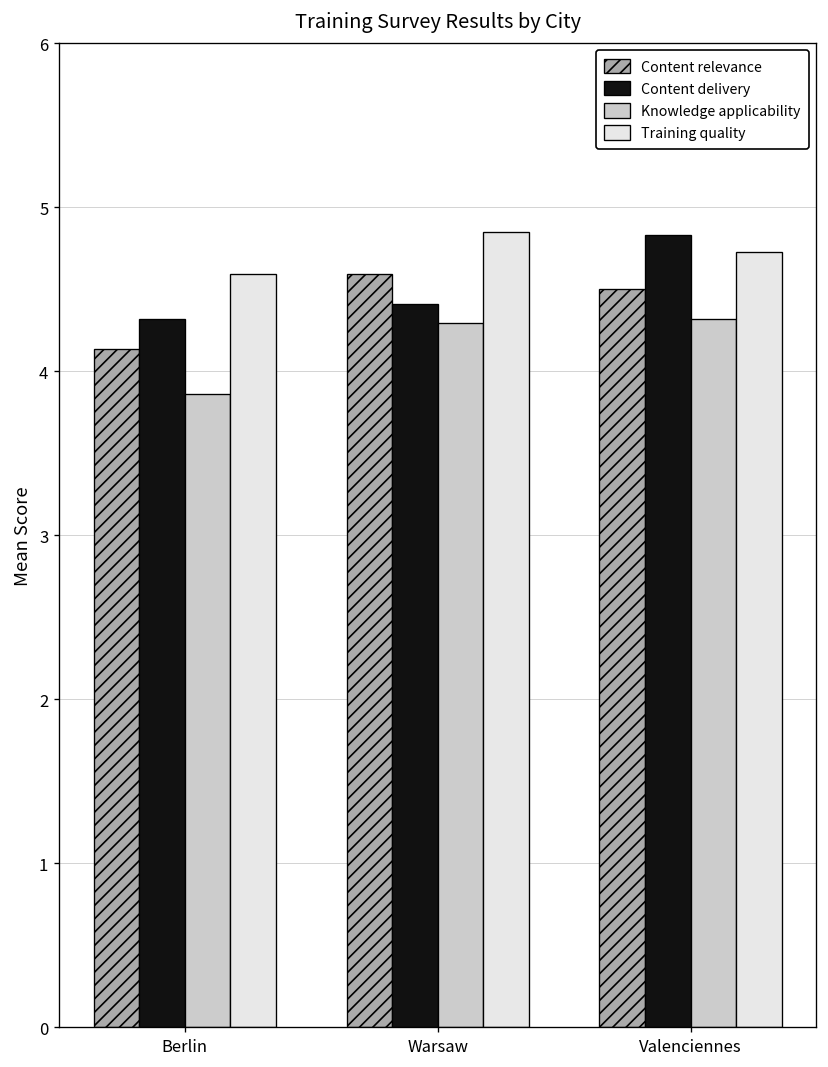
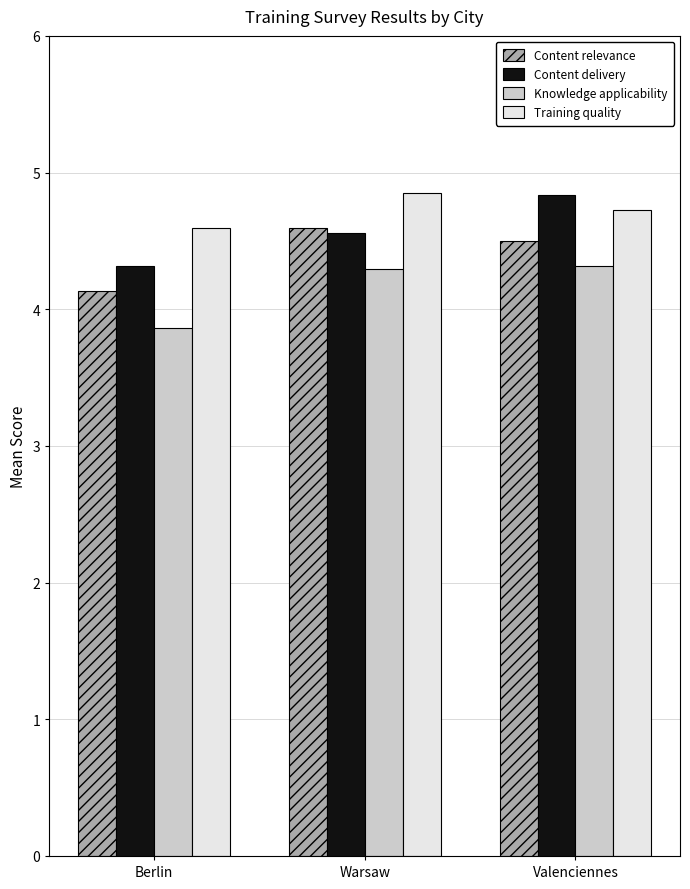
  {
    "Content delivery": {
      "Berlin": 4.32,
-     "Warsaw": 4.41,
+     "Warsaw": 4.56,
      "Valenciennes": 4.83
    }
  }
